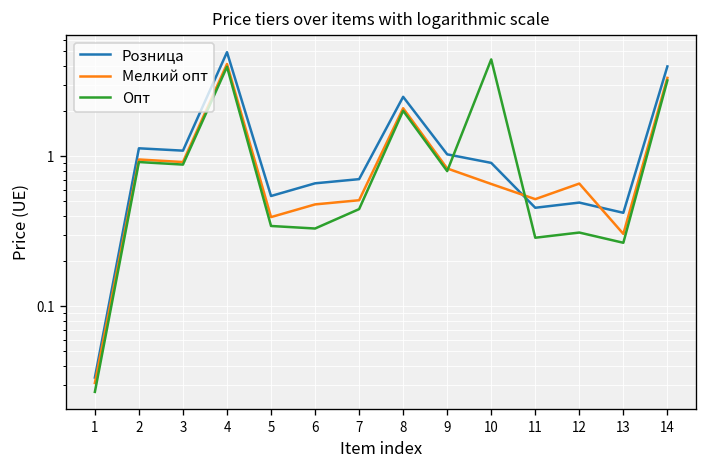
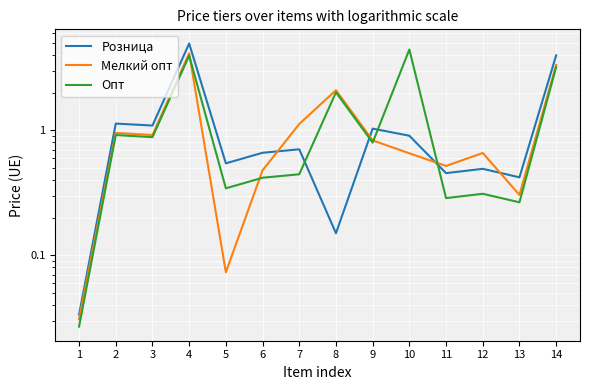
  {
    "Розница": {
      "1": 0.034,
      "2": 1.1,
      "3": 1.1,
      "4": 4.9,
      "5": 0.5,
      "6": 0.7,
      "7": 0.7,
-     "8": 2.5,
+     "8": 0.15,
      "9": 1.0,
      "10": 0.9,
      "11": 0.45,
      "12": 0.49,
      "13": 0.42,
      "14": 4.0
    },
    "Мелкий опт": {
      "1": 0.03,
-     "5": 0.39,
+     "5": 0.07,
      "6": 0.48,
-     "7": 0.51,
+     "7": 1.1,
      "10": 0.7,
      "11": 0.52,
      "12": 0.7,
      "13": 0.30
    },
    "Опт": {
      "1": 0.027,
      "5": 0.34,
-     "6": 0.33,
+     "6": 0.42,
      "7": 0.44,
      "10": 4.4,
      "11": 0.29,
      "12": 0.31,
      "13": 0.27
    }
  }
